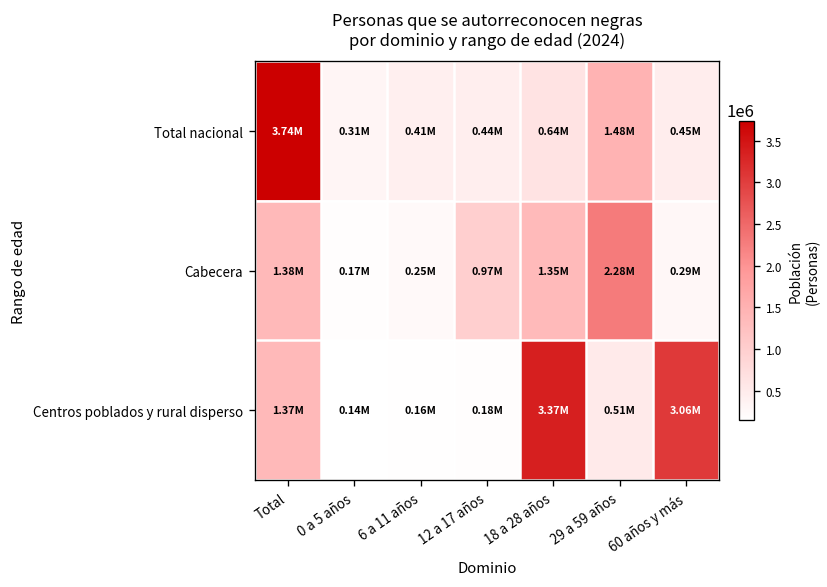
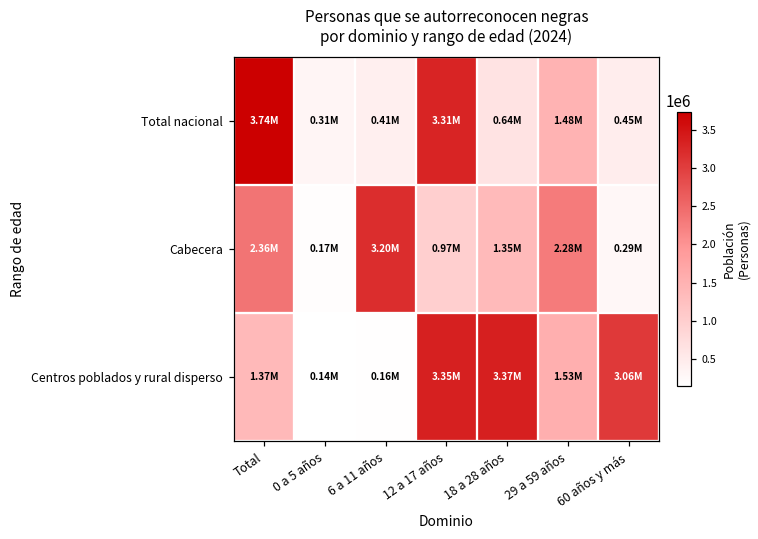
  {
    "Total nacional": {
      "Total": "3.74M",
      "0 a 5 años": "0.31M",
      "6 a 11 años": "0.41M",
-     "12 a 17 años": "0.44M",
+     "12 a 17 años": "3.31M",
      "18 a 28 años": "0.64M",
      "29 a 59 años": "1.48M",
      "60 años y más": "0.45M"
    },
    "Cabecera": {
-     "Total": "1.38M",
+     "Total": "2.36M",
      "0 a 5 años": "0.17M",
-     "6 a 11 años": "0.25M",
+     "6 a 11 años": "3.20M",
      "12 a 17 años": "0.97M",
      "18 a 28 años": "1.35M",
      "29 a 59 años": "2.28M",
      "60 años y más": "0.29M"
    },
    "Centros poblados y rural disperso": {
      "Total": "1.37M",
      "0 a 5 años": "0.14M",
      "6 a 11 años": "0.16M",
-     "12 a 17 años": "0.18M",
+     "12 a 17 años": "3.35M",
      "18 a 28 años": "3.37M",
-     "29 a 59 años": "0.51M",
+     "29 a 59 años": "1.53M",
      "60 años y más": "3.06M"
    }
  }
